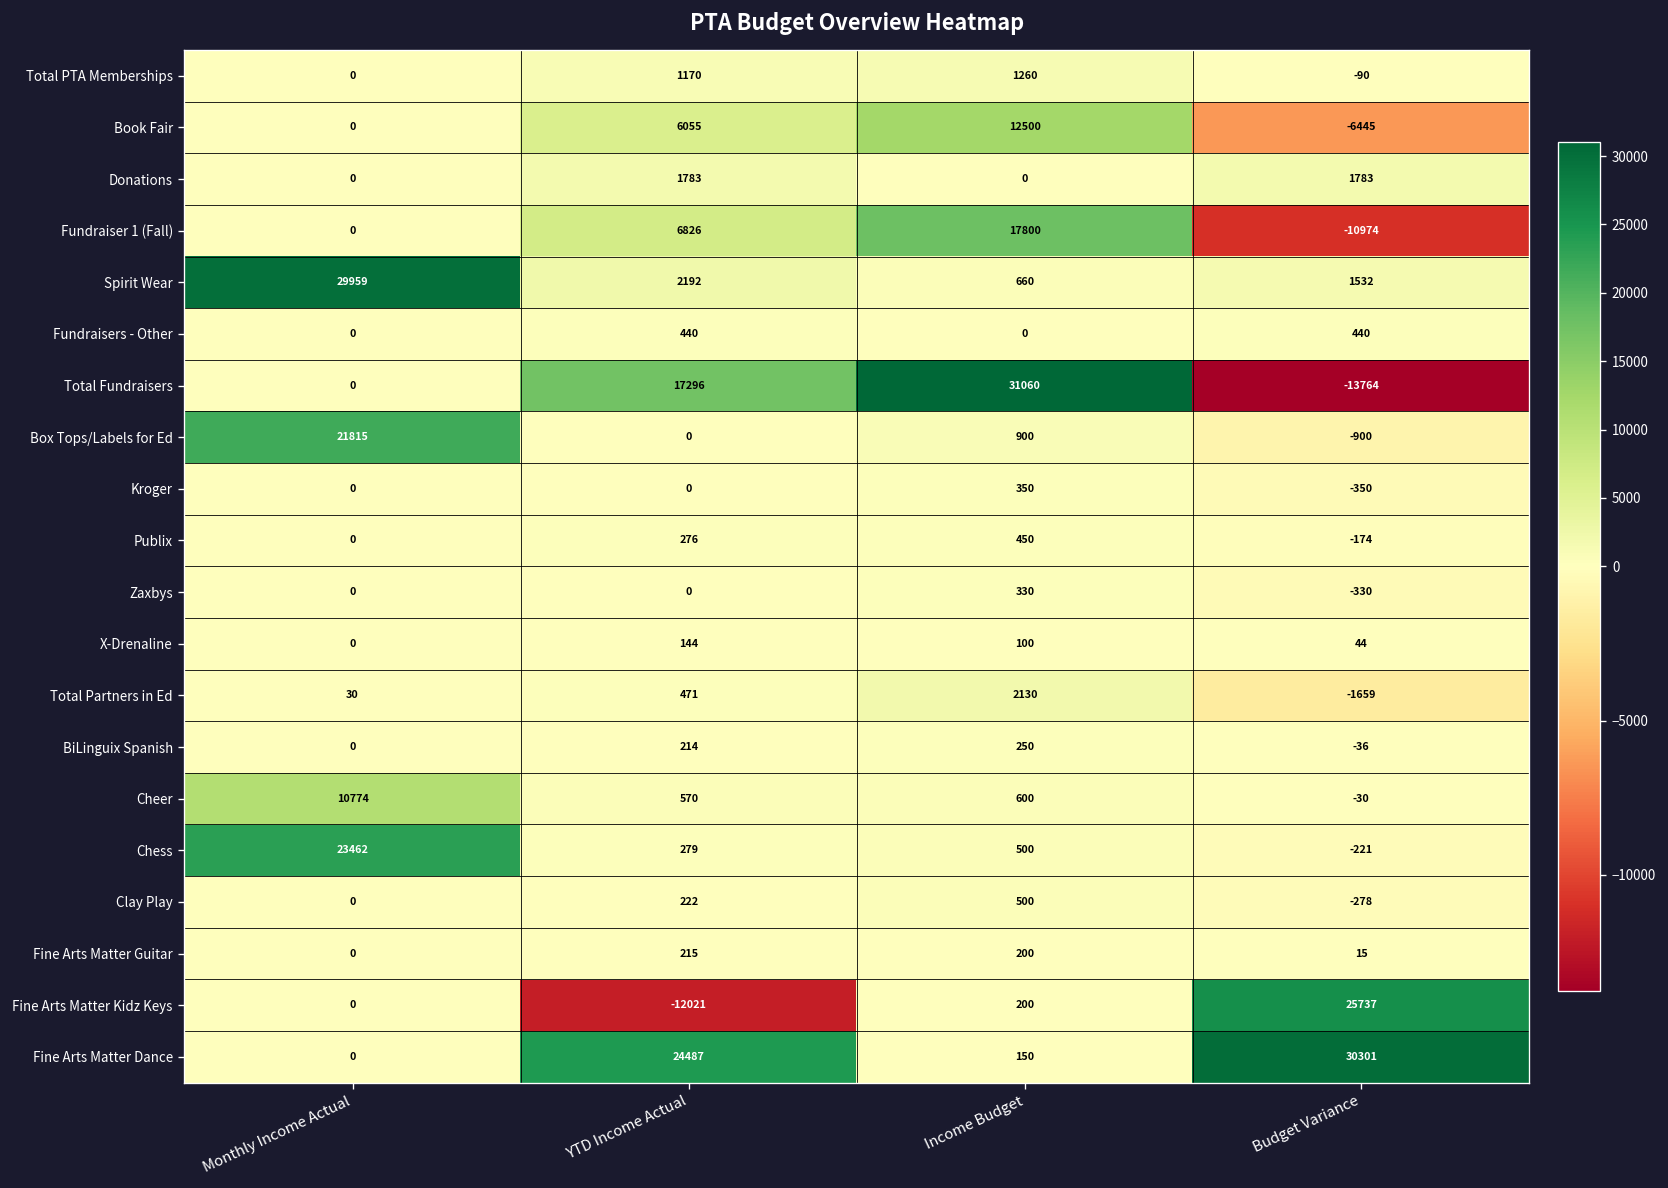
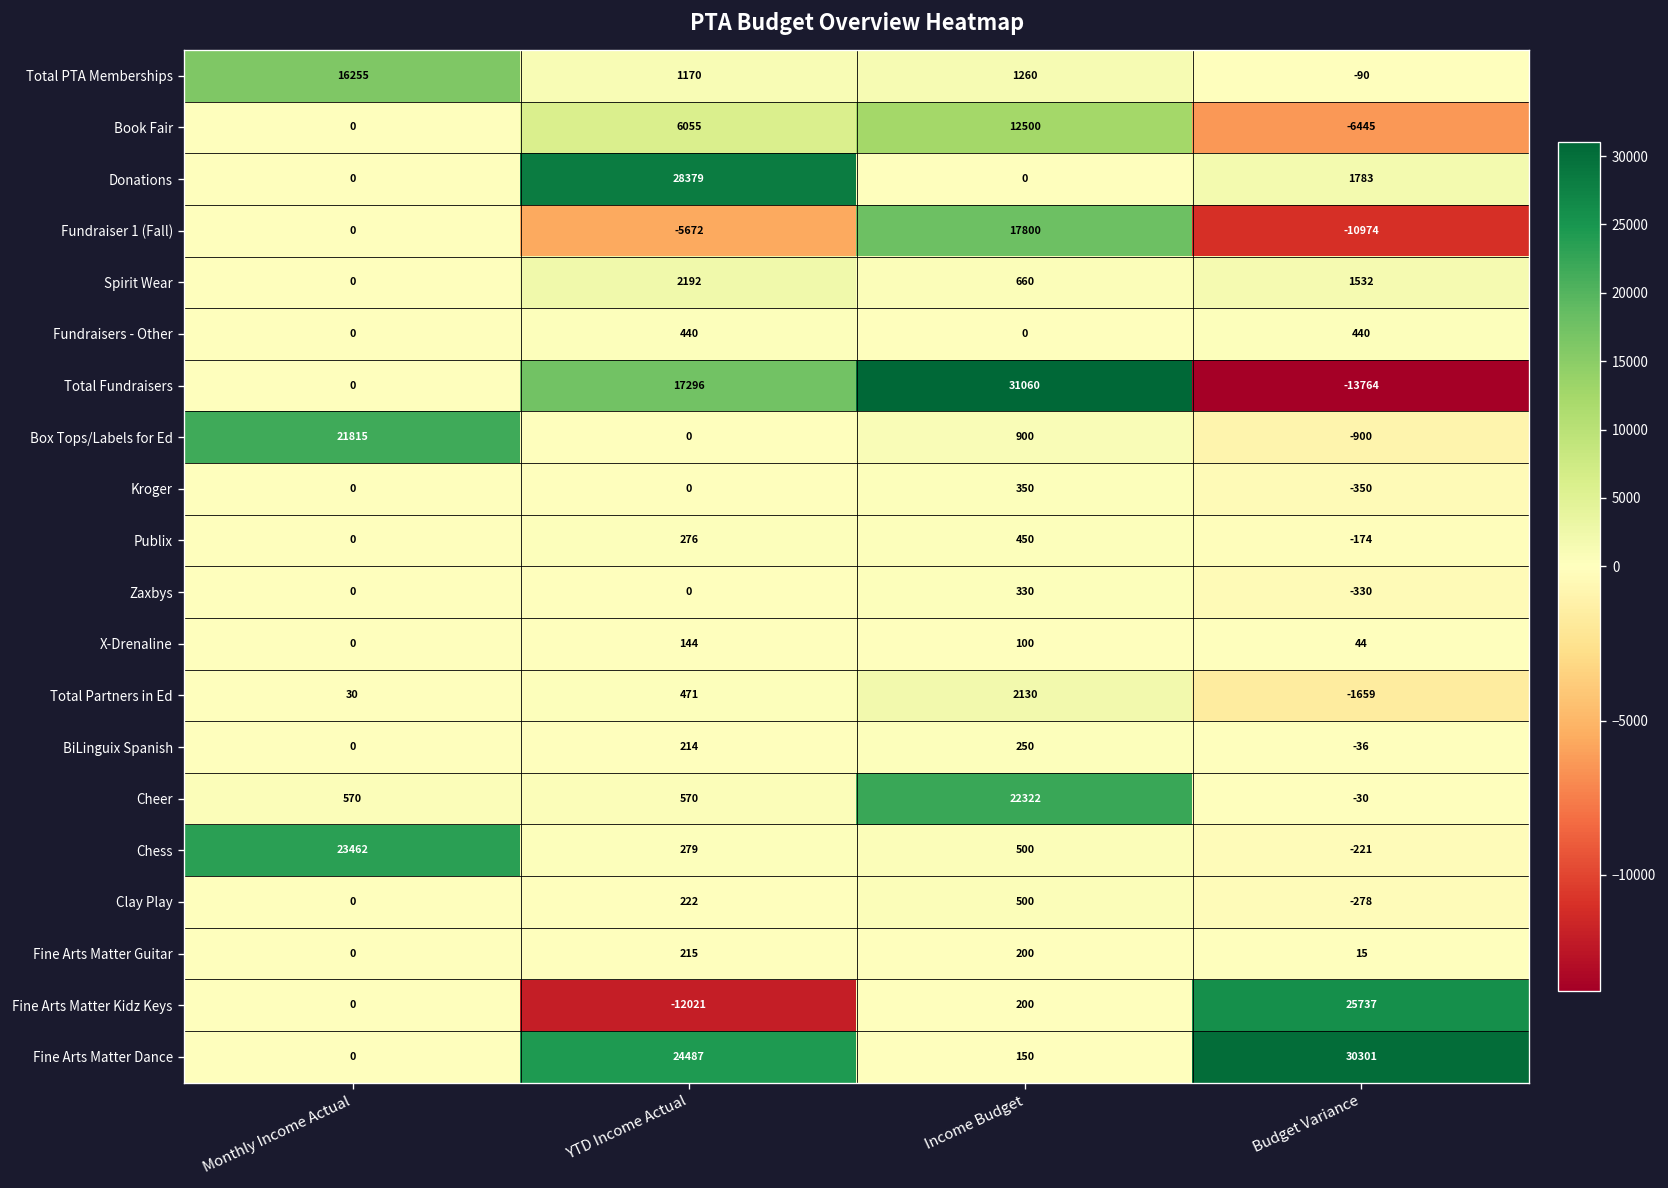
  {
    "Total PTA Memberships": {
-     "Monthly Income Actual": 0,
+     "Monthly Income Actual": 16255,
      "YTD Income Actual": 1170,
      "Income Budget": 1260,
      "Budget Variance": -90
    },
    "Book Fair": {
      "Monthly Income Actual": 0,
      "YTD Income Actual": 6055,
      "Income Budget": 12500,
      "Budget Variance": -6445
    },
    "Donations": {
      "Monthly Income Actual": 0,
-     "YTD Income Actual": 1783,
+     "YTD Income Actual": 28379,
      "Income Budget": 0,
      "Budget Variance": 1783
    },
    "Fundraiser 1 (Fall)": {
      "Monthly Income Actual": 0,
-     "YTD Income Actual": 6826,
+     "YTD Income Actual": -5672,
      "Income Budget": 17800,
      "Budget Variance": -10974
    },
    "Spirit Wear": {
-     "Monthly Income Actual": 29959,
+     "Monthly Income Actual": 0,
      "YTD Income Actual": 2192,
      "Income Budget": 660,
      "Budget Variance": 1532
    },
    "Fundraisers - Other": {
      "Monthly Income Actual": 0,
      "YTD Income Actual": 440,
      "Income Budget": 0,
      "Budget Variance": 440
    },
    "Total Fundraisers": {
      "Monthly Income Actual": 0,
      "YTD Income Actual": 17296,
      "Income Budget": 31060,
      "Budget Variance": -13764
    },
    "Box Tops/Labels for Ed": {
      "Monthly Income Actual": 21815,
      "YTD Income Actual": 0,
      "Income Budget": 900,
      "Budget Variance": -900
    },
    "Kroger": {
      "Monthly Income Actual": 0,
      "YTD Income Actual": 0,
      "Income Budget": 350,
      "Budget Variance": -350
    },
    "Publix": {
      "Monthly Income Actual": 0,
      "YTD Income Actual": 276,
      "Income Budget": 450,
      "Budget Variance": -174
    },
    "Zaxbys": {
      "Monthly Income Actual": 0,
      "YTD Income Actual": 0,
      "Income Budget": 330,
      "Budget Variance": -330
    },
    "X-Drenaline": {
      "Monthly Income Actual": 0,
      "YTD Income Actual": 144,
      "Income Budget": 100,
      "Budget Variance": 44
    },
    "Total Partners in Ed": {
      "Monthly Income Actual": 30,
      "YTD Income Actual": 471,
      "Income Budget": 2130,
      "Budget Variance": -1659
    },
    "BiLinguix Spanish": {
      "Monthly Income Actual": 0,
      "YTD Income Actual": 214,
      "Income Budget": 250,
      "Budget Variance": -36
    },
    "Cheer": {
-     "Monthly Income Actual": 10774,
+     "Monthly Income Actual": 570,
      "YTD Income Actual": 570,
-     "Income Budget": 600,
+     "Income Budget": 22322,
      "Budget Variance": -30
    },
    "Chess": {
      "Monthly Income Actual": 23462,
      "YTD Income Actual": 279,
      "Income Budget": 500,
      "Budget Variance": -221
    },
    "Clay Play": {
      "Monthly Income Actual": 0,
      "YTD Income Actual": 222,
      "Income Budget": 500,
      "Budget Variance": -278
    },
    "Fine Arts Matter Guitar": {
      "Monthly Income Actual": 0,
      "YTD Income Actual": 215,
      "Income Budget": 200,
      "Budget Variance": 15
    },
    "Fine Arts Matter Kidz Keys": {
      "Monthly Income Actual": 0,
      "YTD Income Actual": -12021,
      "Income Budget": 200,
      "Budget Variance": 25737
    },
    "Fine Arts Matter Dance": {
      "Monthly Income Actual": 0,
      "YTD Income Actual": 24487,
      "Income Budget": 150,
      "Budget Variance": 30301
    }
  }
